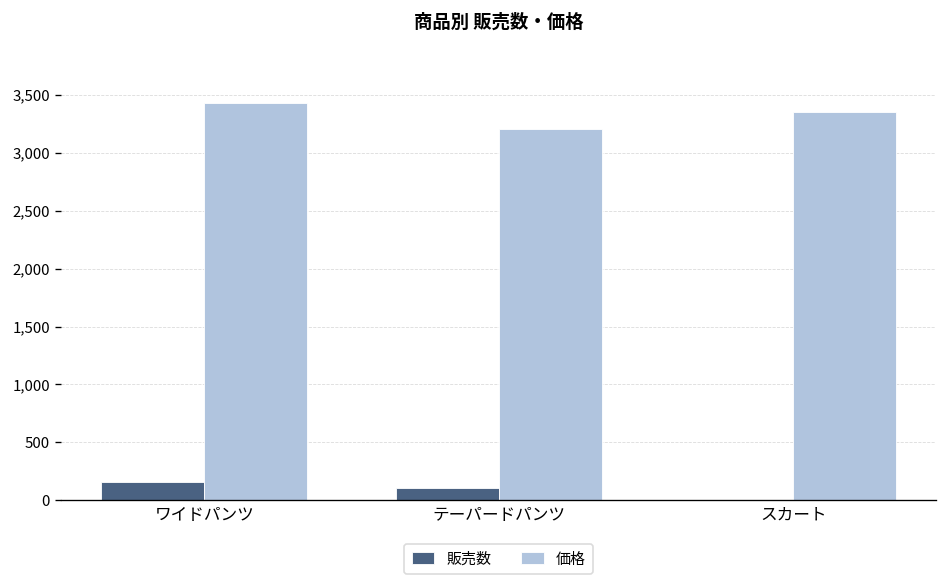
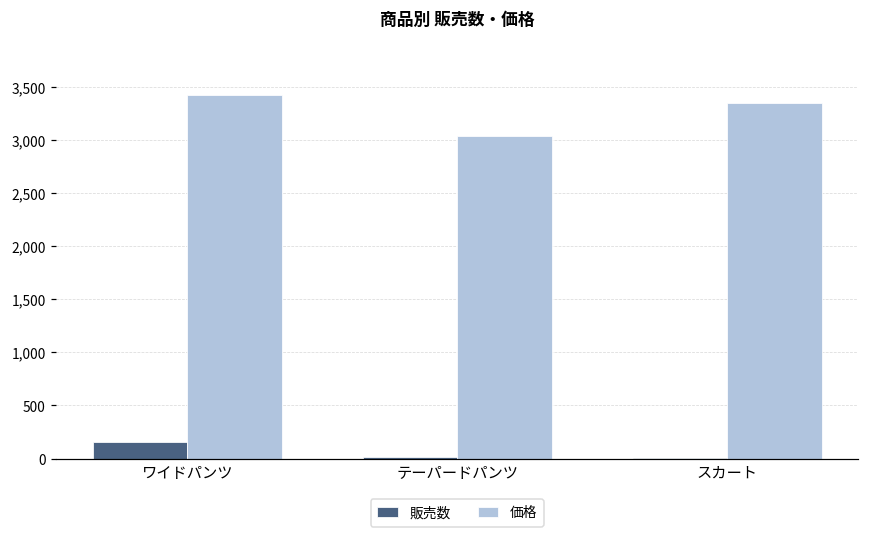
  {
    "販売数": {
      "ワイドパンツ": "200",
-     "テーパードパンツ": "100"
+     "テーパードパンツ": "0"
    },
    "価格": {
      "ワイドパンツ": "3,400",
-     "テーパードパンツ": "3,200",
+     "テーパードパンツ": "3,000",
      "スカート": "3,300"
    }
  }
